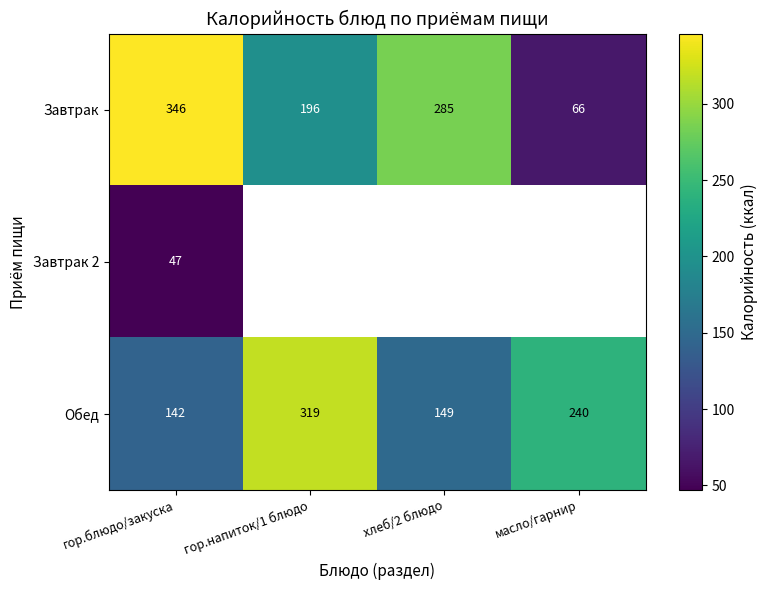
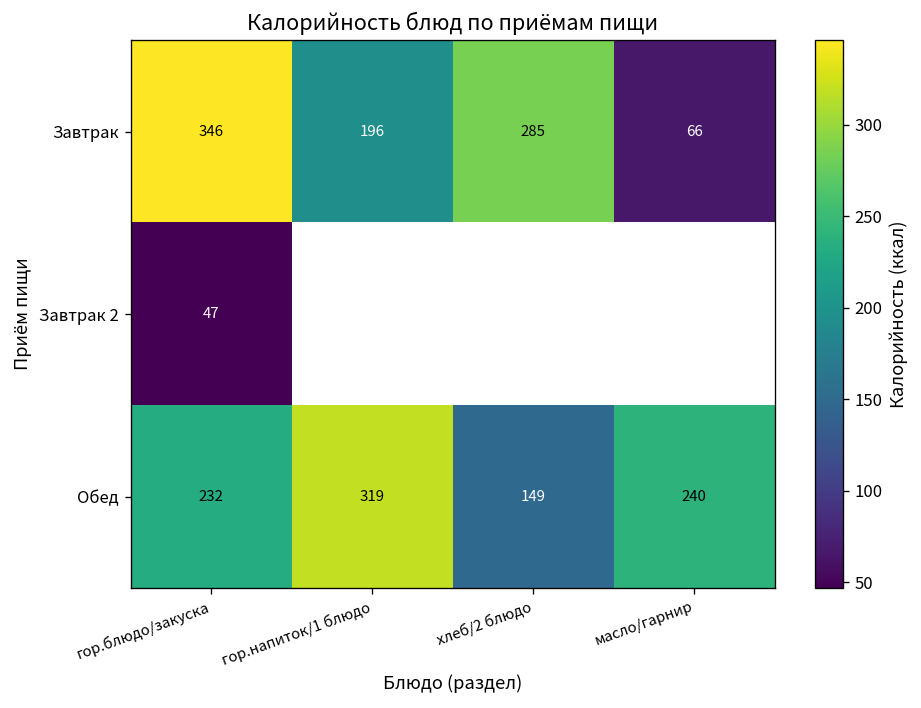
  {
    "Завтрак": {
      "гор.блюдо/закуска": 346,
      "гор.напиток/1 блюдо": 196,
      "хлеб/2 блюдо": 285,
      "масло/гарнир": 66
    },
    "Завтрак 2": {
      "гор.блюдо/закуска": 47
    },
    "Обед": {
-     "гор.блюдо/закуска": 142,
+     "гор.блюдо/закуска": 232,
      "гор.напиток/1 блюдо": 319,
      "хлеб/2 блюдо": 149,
      "масло/гарнир": 240
    }
  }
